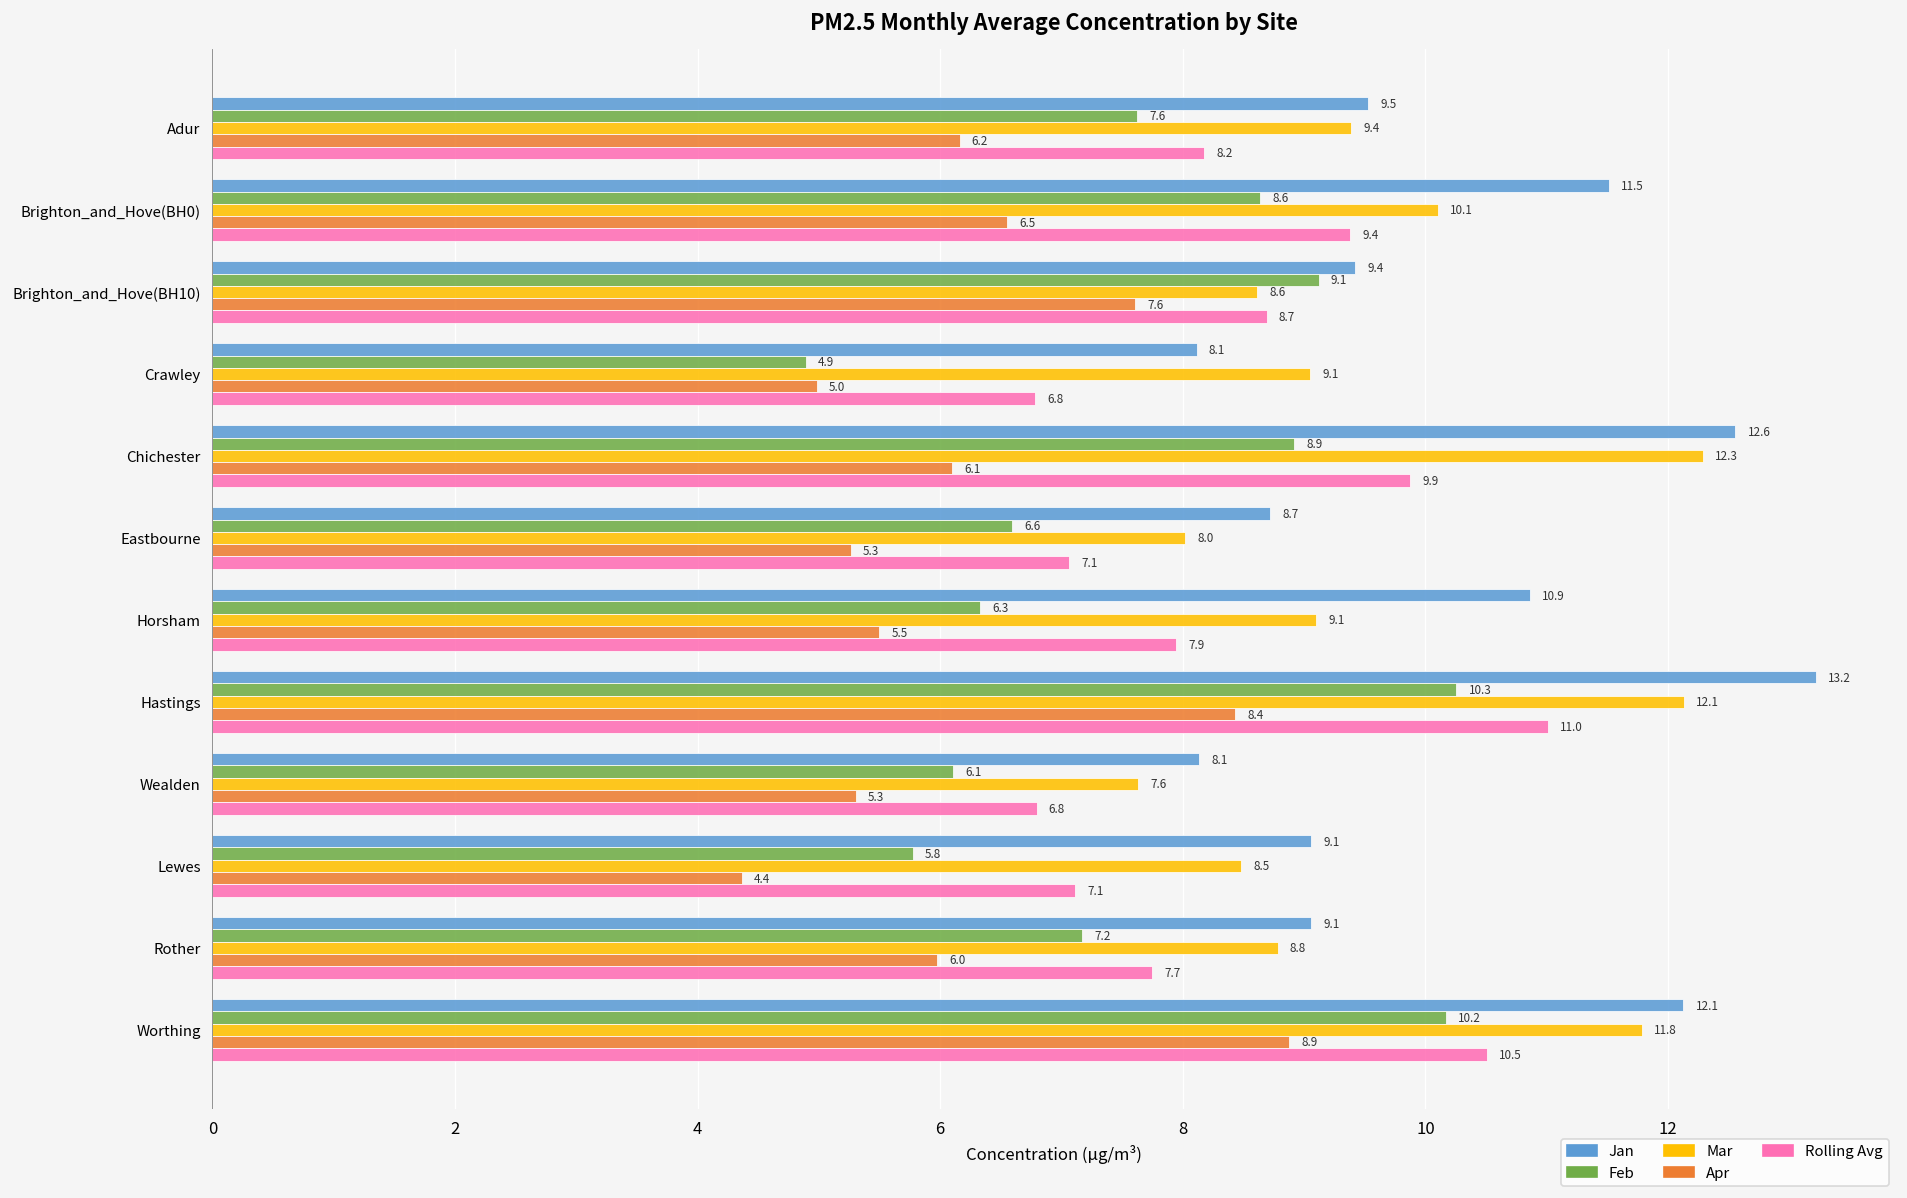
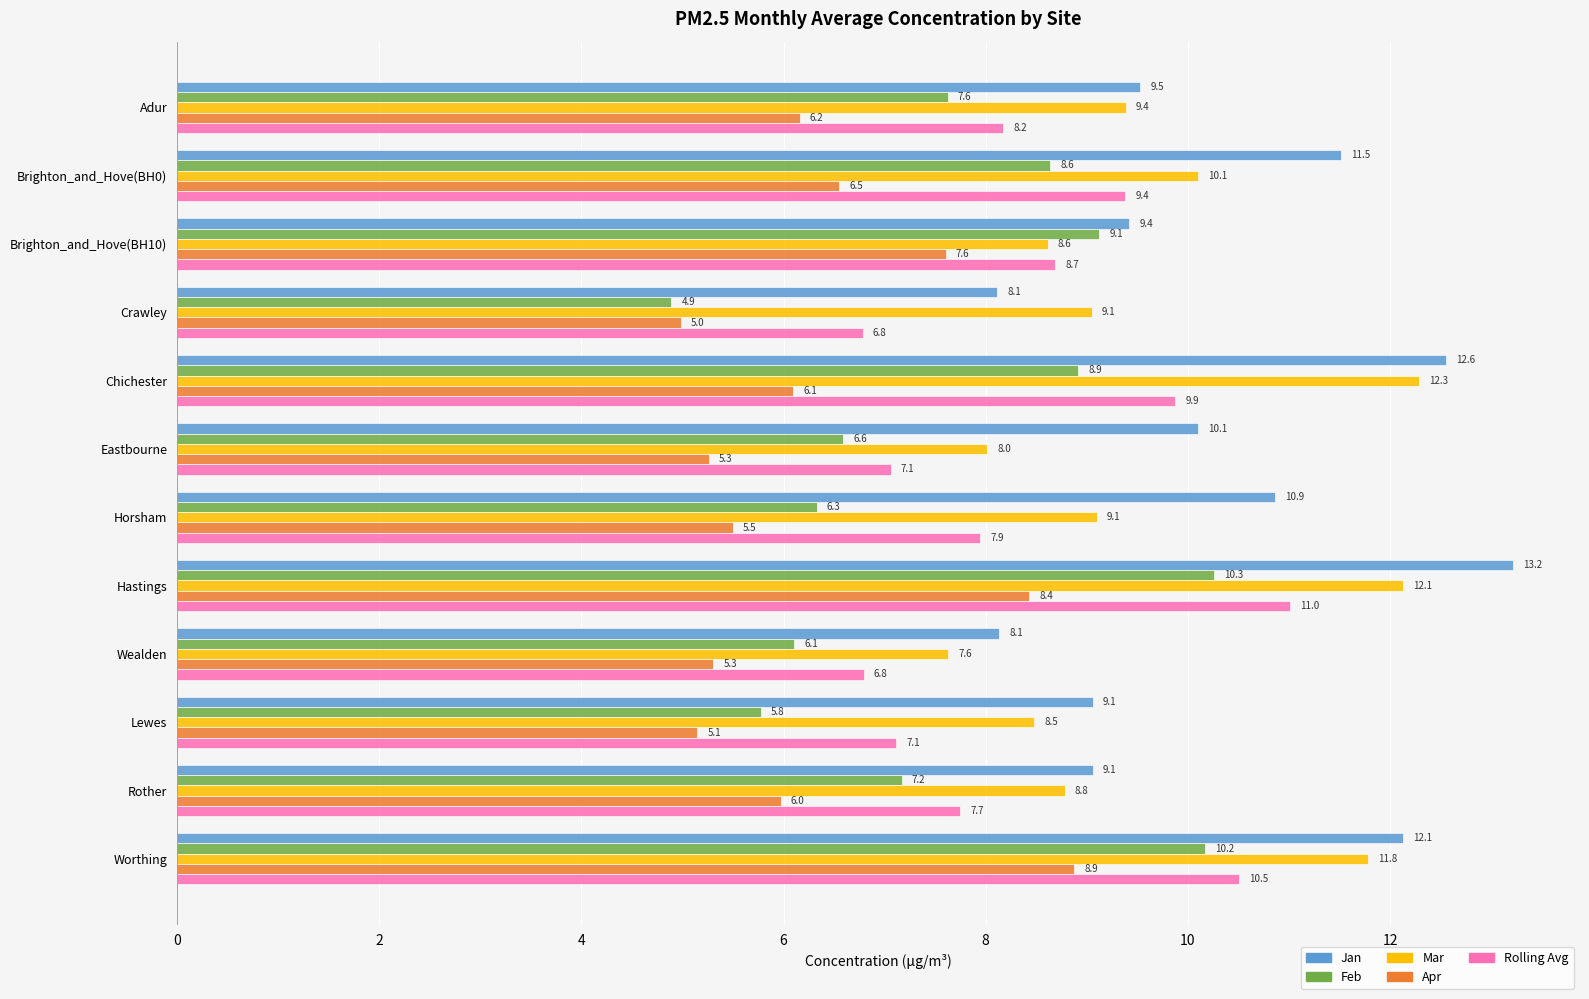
  {
    "Jan": {
      "Adur": 9.5,
      "Brighton_and_Hove(BH0)": 11.5,
      "Brighton_and_Hove(BH10)": 9.4,
      "Crawley": 8.1,
      "Chichester": 12.6,
-     "Eastbourne": 8.7,
+     "Eastbourne": 10.1,
      "Horsham": 10.9,
      "Hastings": 13.2,
      "Wealden": 8.1,
      "Lewes": 9.1,
      "Rother": 9.1,
      "Worthing": 12.1
    },
    "Feb": {
      "Adur": 7.6,
      "Brighton_and_Hove(BH0)": 8.6,
      "Brighton_and_Hove(BH10)": 9.1,
      "Crawley": 4.9,
      "Chichester": 8.9,
      "Eastbourne": 6.6,
      "Horsham": 6.3,
      "Hastings": 10.3,
      "Wealden": 6.1,
      "Lewes": 5.8,
      "Rother": 7.2,
      "Worthing": 10.2
    },
    "Mar": {
      "Adur": 9.4,
      "Brighton_and_Hove(BH0)": 10.1,
      "Brighton_and_Hove(BH10)": 8.6,
      "Crawley": 9.1,
      "Chichester": 12.3,
      "Eastbourne": 8.0,
      "Horsham": 9.1,
      "Hastings": 12.1,
      "Wealden": 7.6,
      "Lewes": 8.5,
      "Rother": 8.8,
      "Worthing": 11.8
    },
    "Apr": {
      "Adur": 6.2,
      "Brighton_and_Hove(BH0)": 6.5,
      "Brighton_and_Hove(BH10)": 7.6,
      "Crawley": 5.0,
      "Chichester": 6.1,
      "Eastbourne": 5.3,
      "Horsham": 5.5,
      "Hastings": 8.4,
      "Wealden": 5.3,
-     "Lewes": 4.4,
+     "Lewes": 5.1,
      "Rother": 6.0,
      "Worthing": 8.9
    },
    "Rolling Avg": {
      "Adur": 8.2,
      "Brighton_and_Hove(BH0)": 9.4,
      "Brighton_and_Hove(BH10)": 8.7,
      "Crawley": 6.8,
      "Chichester": 9.9,
      "Eastbourne": 7.1,
      "Horsham": 7.9,
      "Hastings": 11.0,
      "Wealden": 6.8,
      "Lewes": 7.1,
      "Rother": 7.7,
      "Worthing": 10.5
    }
  }
